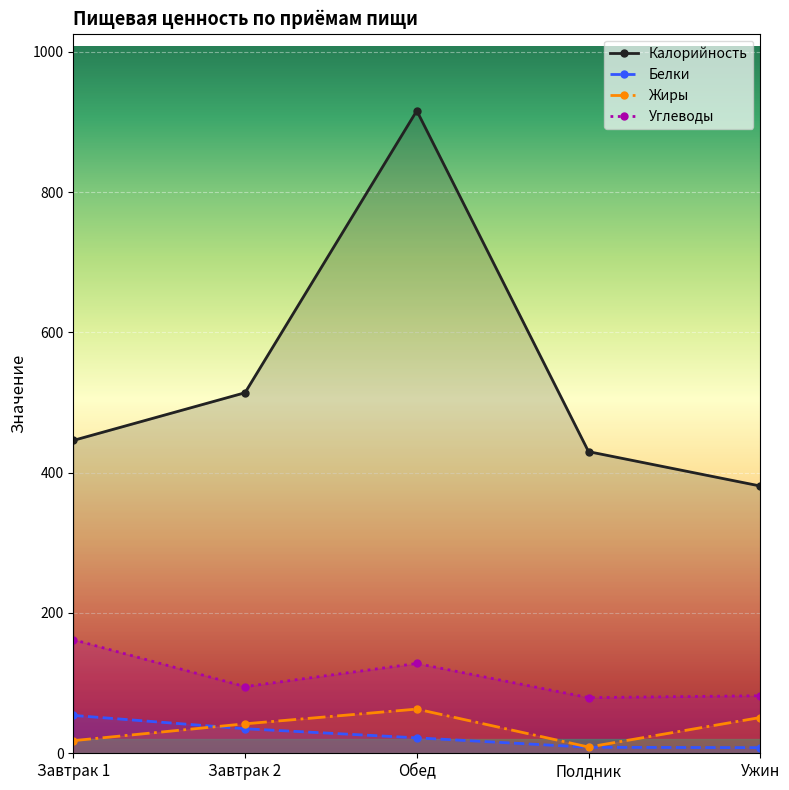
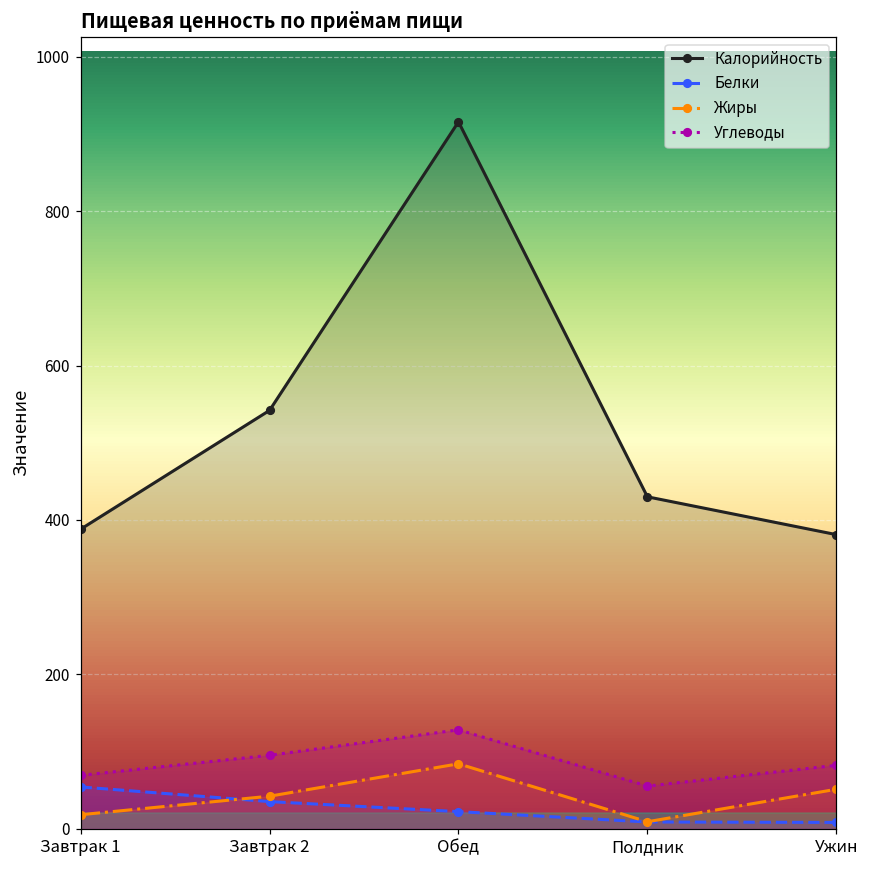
  {
    "Калорийность": {
-     "Завтрак 1": 450,
-     "Завтрак 2": 510,
+     "Завтрак 1": 390,
+     "Завтрак 2": 540,
      "Обед": 920,
      "Полдник": 430,
      "Ужин": 380
    },
    "Белки": {
      "Завтрак 1": 50,
      "Завтрак 2": 40,
      "Обед": 20,
      "Ужин": 10
    },
    "Жиры": {
      "Завтрак 1": 20,
      "Завтрак 2": 40,
-     "Обед": 60,
+     "Обед": 80,
      "Ужин": 50
    },
    "Углеводы": {
-     "Завтрак 1": 160,
+     "Завтрак 1": 70,
      "Завтрак 2": 100,
      "Обед": 130,
-     "Полдник": 80,
+     "Полдник": 60,
      "Ужин": 80
    }
  }
